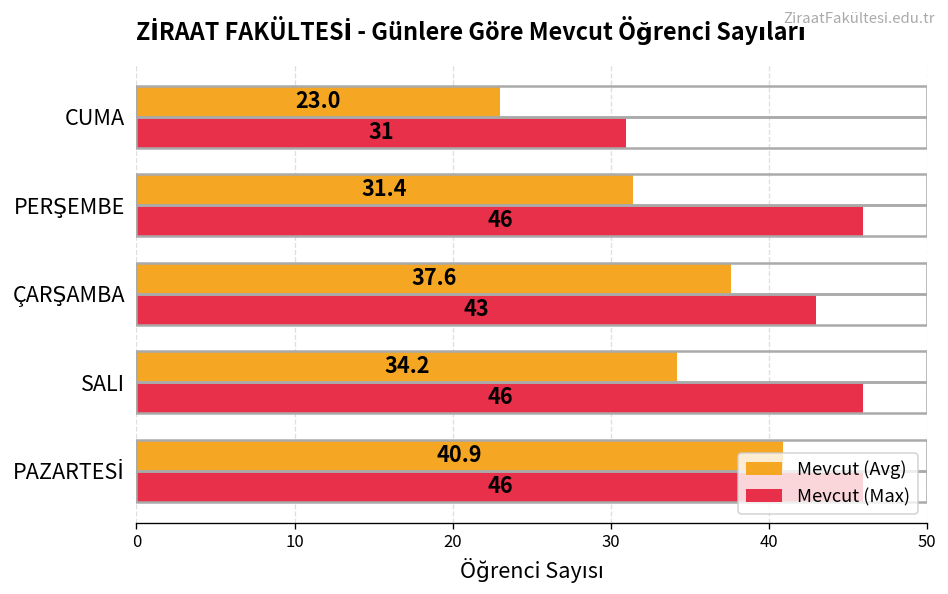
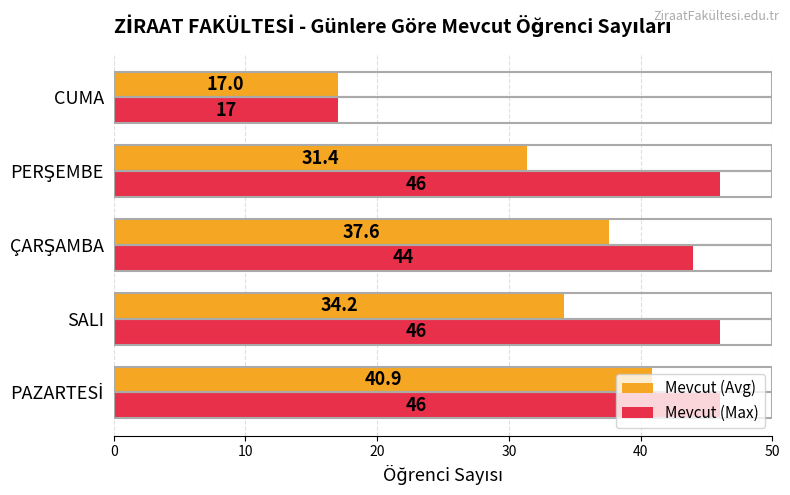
  {
    "Mevcut (Avg)": {
-     "CUMA": 23.0,
+     "CUMA": 17.0,
      "PERŞEMBE": 31.4,
      "ÇARŞAMBA": 37.6,
      "SALI": 34.2
    },
    "Mevcut (Max)": {
-     "CUMA": 31,
+     "CUMA": 17,
      "PERŞEMBE": 46,
-     "ÇARŞAMBA": 43,
+     "ÇARŞAMBA": 44,
      "SALI": 46
    }
  }
